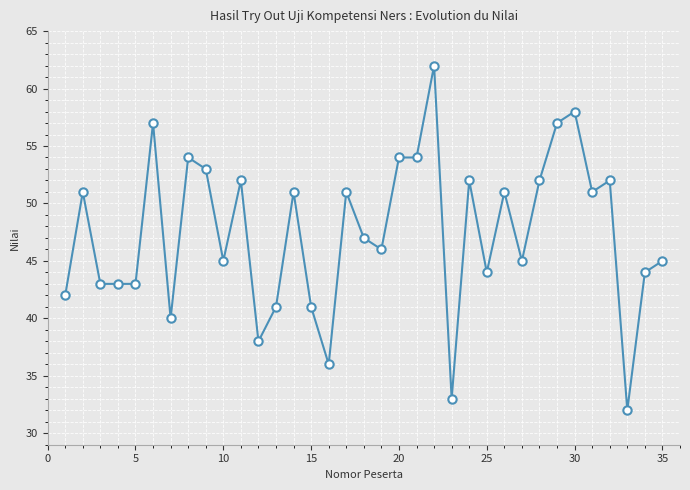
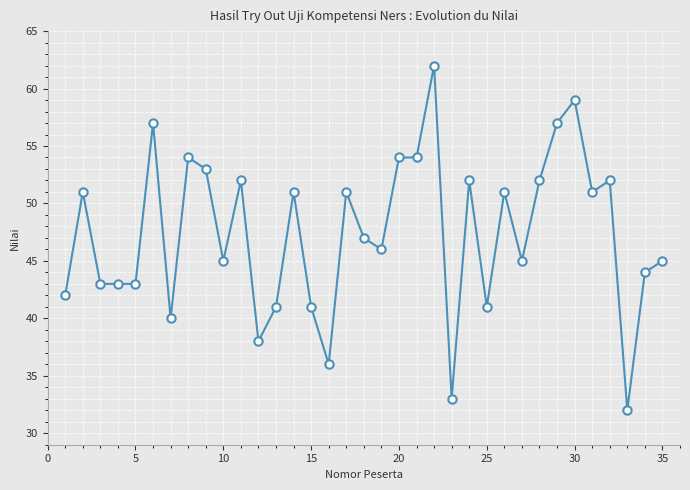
  {
    "5": 43,
    "10": 45,
    "15": 41,
    "20": 54,
-   "25": 44,
-   "30": 58,
+   "25": 41,
+   "30": 59,
    "35": 45
  }
